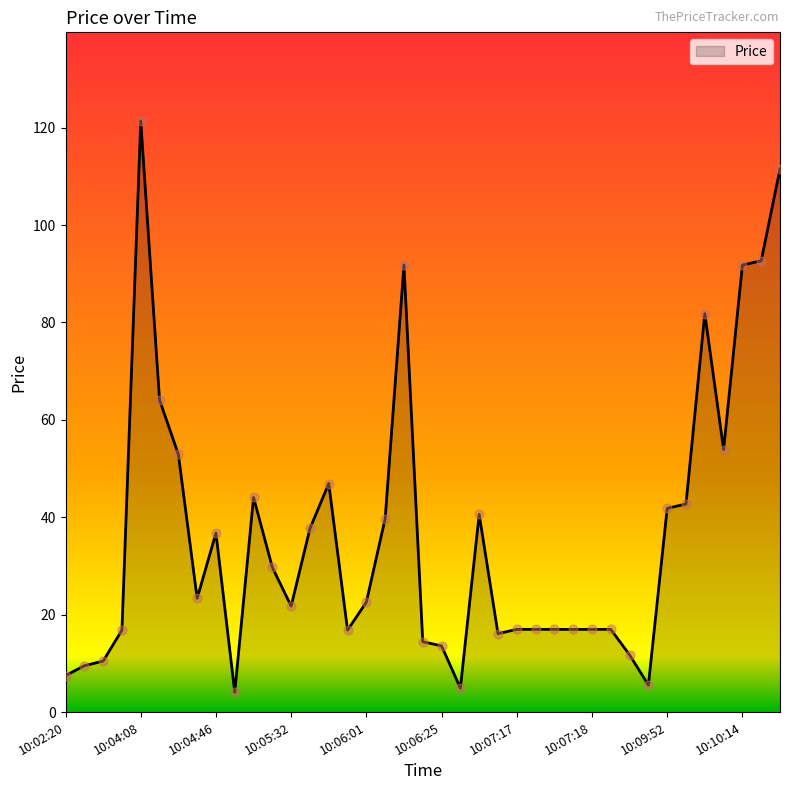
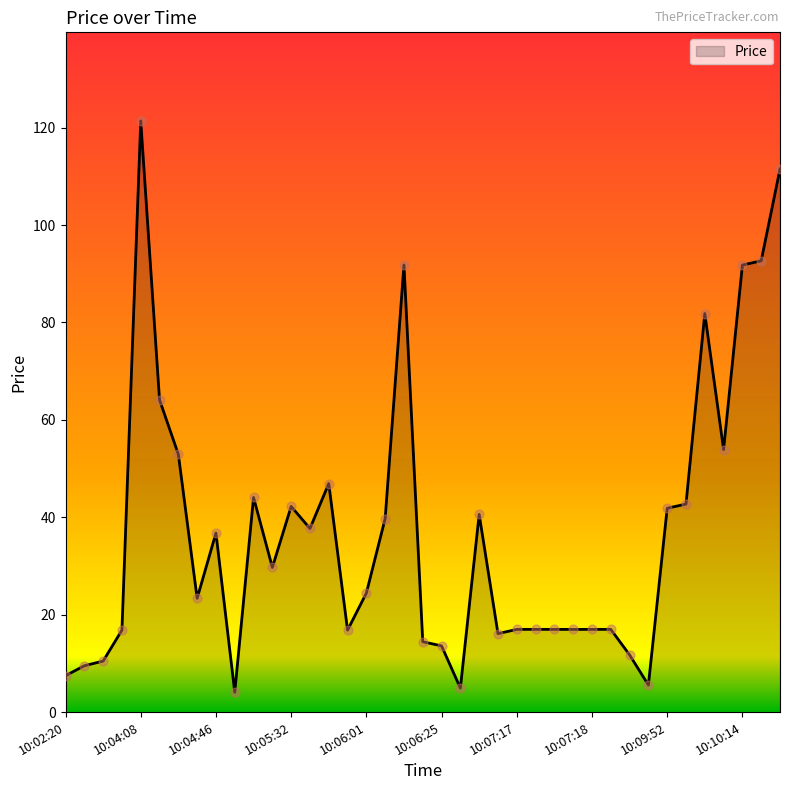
  {
    "10:02:20": 7,
    "10:04:08": 121,
    "10:04:46": 37,
-   "10:05:32": 22,
-   "10:06:01": 23,
+   "10:05:32": 42,
+   "10:06:01": 24,
    "10:06:25": 14,
    "10:09:52": 42
  }
